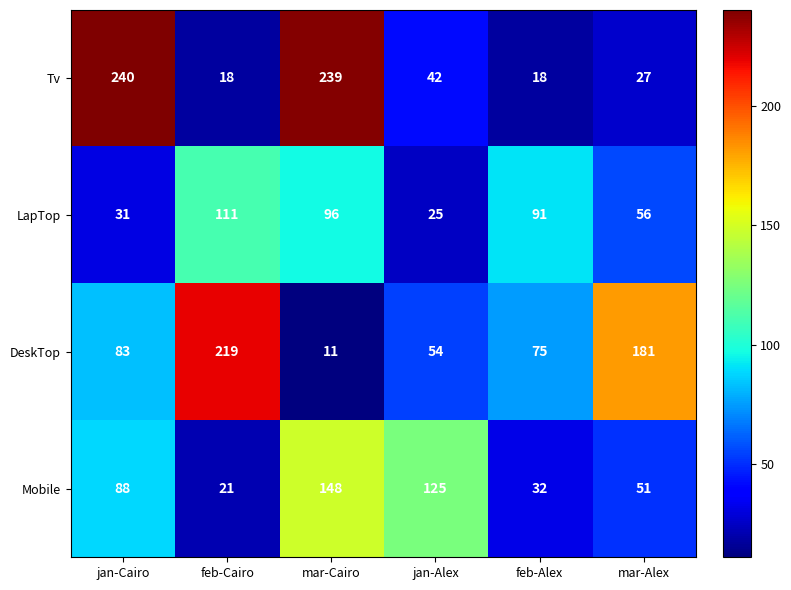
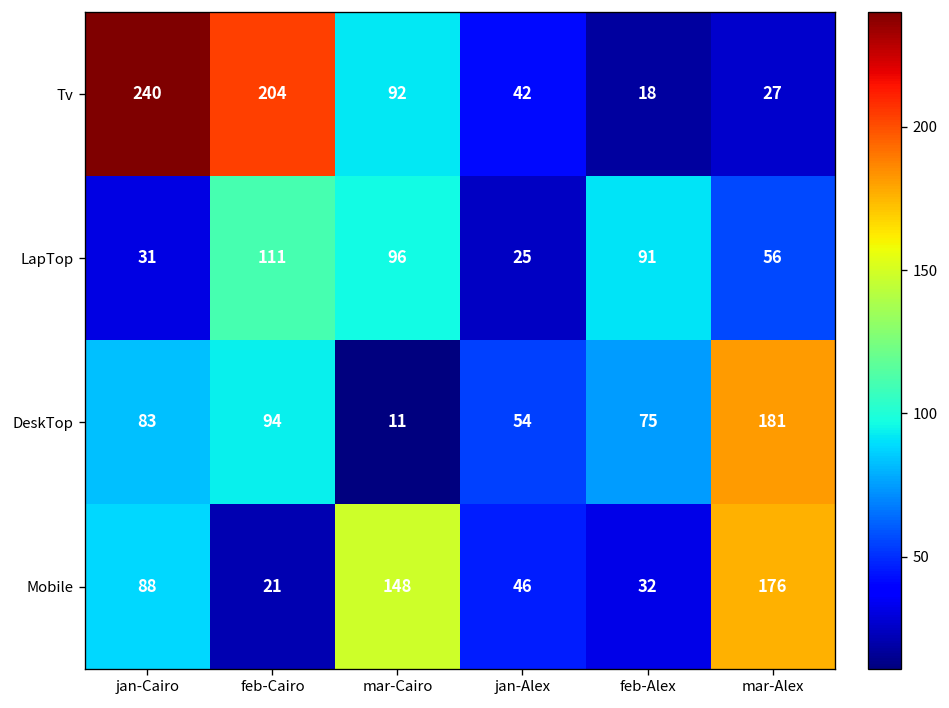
  {
    "Tv": {
      "jan-Cairo": 240,
-     "feb-Cairo": 18,
-     "mar-Cairo": 239,
+     "feb-Cairo": 204,
+     "mar-Cairo": 92,
      "jan-Alex": 42,
      "feb-Alex": 18,
      "mar-Alex": 27
    },
    "LapTop": {
      "jan-Cairo": 31,
      "feb-Cairo": 111,
      "mar-Cairo": 96,
      "jan-Alex": 25,
      "feb-Alex": 91,
      "mar-Alex": 56
    },
    "DeskTop": {
      "jan-Cairo": 83,
-     "feb-Cairo": 219,
+     "feb-Cairo": 94,
      "mar-Cairo": 11,
      "jan-Alex": 54,
      "feb-Alex": 75,
      "mar-Alex": 181
    },
    "Mobile": {
      "jan-Cairo": 88,
      "feb-Cairo": 21,
      "mar-Cairo": 148,
-     "jan-Alex": 125,
+     "jan-Alex": 46,
      "feb-Alex": 32,
-     "mar-Alex": 51
+     "mar-Alex": 176
    }
  }
